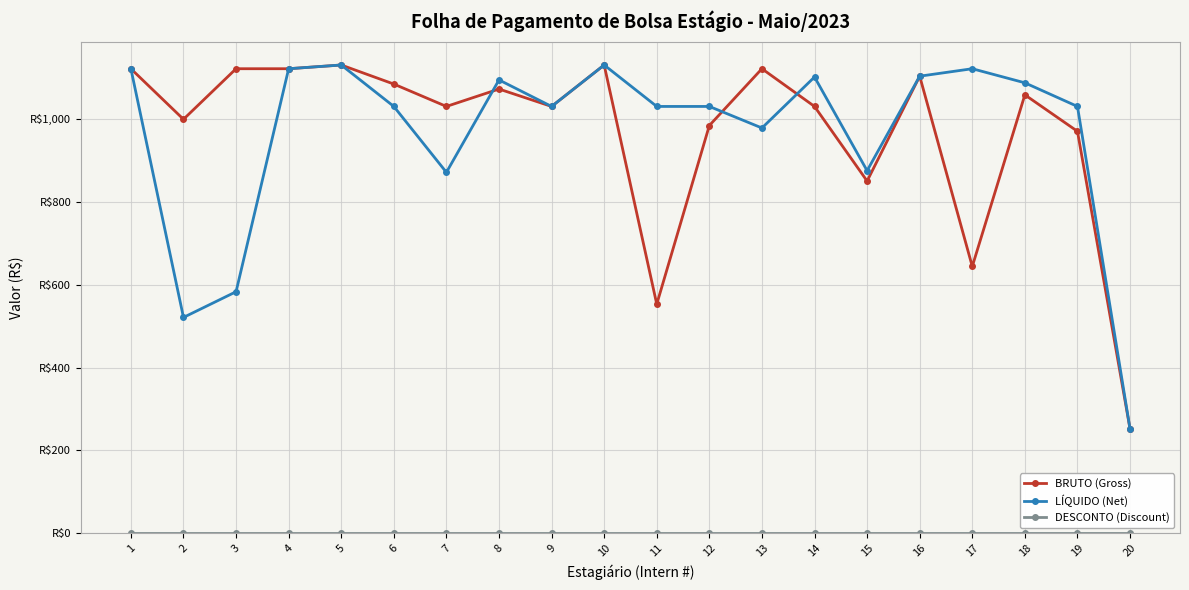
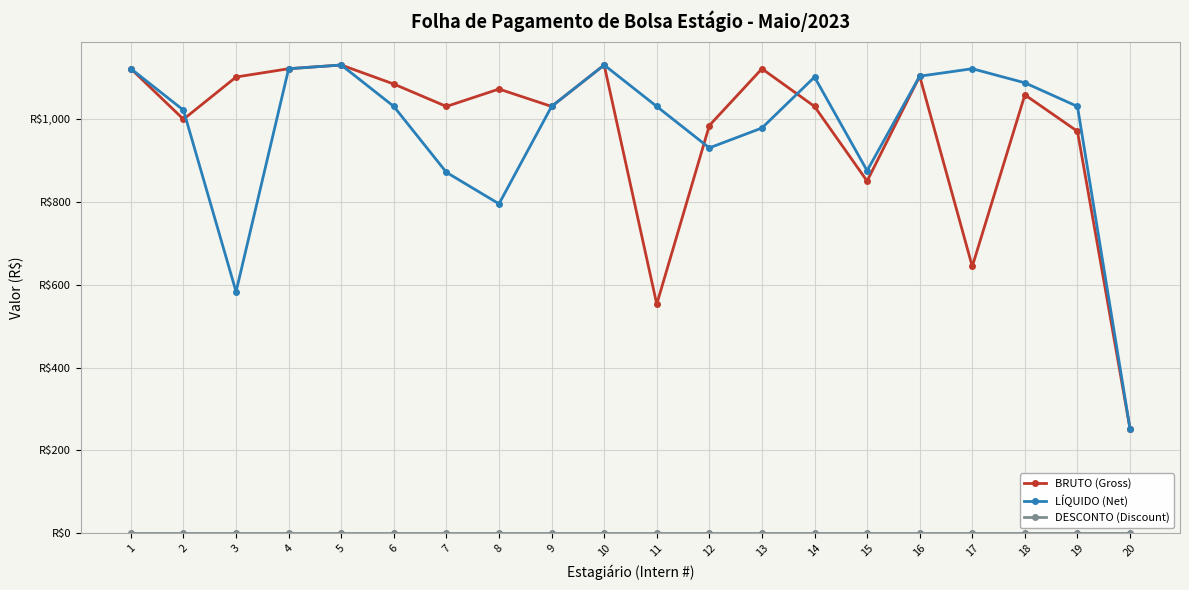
  {
    "BRUTO (Gross)": {
      "2": "R$1,000",
-     "3": "R$1,120",
+     "3": "R$1,100",
      "6": "R$1,080",
      "7": "R$1,030",
      "8": "R$1,070",
      "11": "R$550",
      "12": "R$980",
      "13": "R$1,120",
      "14": "R$1,030",
      "15": "R$850",
      "17": "R$640",
      "18": "R$1,060",
      "19": "R$970"
    },
    "LÍQUIDO (Net)": {
-     "2": "R$520",
+     "2": "R$1,020",
      "3": "R$580",
      "6": "R$1,030",
      "7": "R$870",
-     "8": "R$1,090",
+     "8": "R$800",
      "11": "R$1,030",
-     "12": "R$1,030",
+     "12": "R$930",
      "13": "R$980",
      "14": "R$1,100",
      "15": "R$880",
      "17": "R$1,120",
      "18": "R$1,090",
      "19": "R$1,030"
    },
    "DESCONTO (Discount)": {
      "1": "R$0",
      "2": "R$0",
      "3": "R$0",
      "4": "R$0",
      "5": "R$0",
      "6": "R$0",
      "7": "R$0",
      "8": "R$0",
      "9": "R$0",
      "10": "R$0",
      "11": "R$0",
      "12": "R$0",
      "13": "R$0",
      "14": "R$0",
      "15": "R$0",
      "16": "R$0",
      "17": "R$0",
      "18": "R$0",
      "19": "R$0",
      "20": "R$0"
    }
  }
